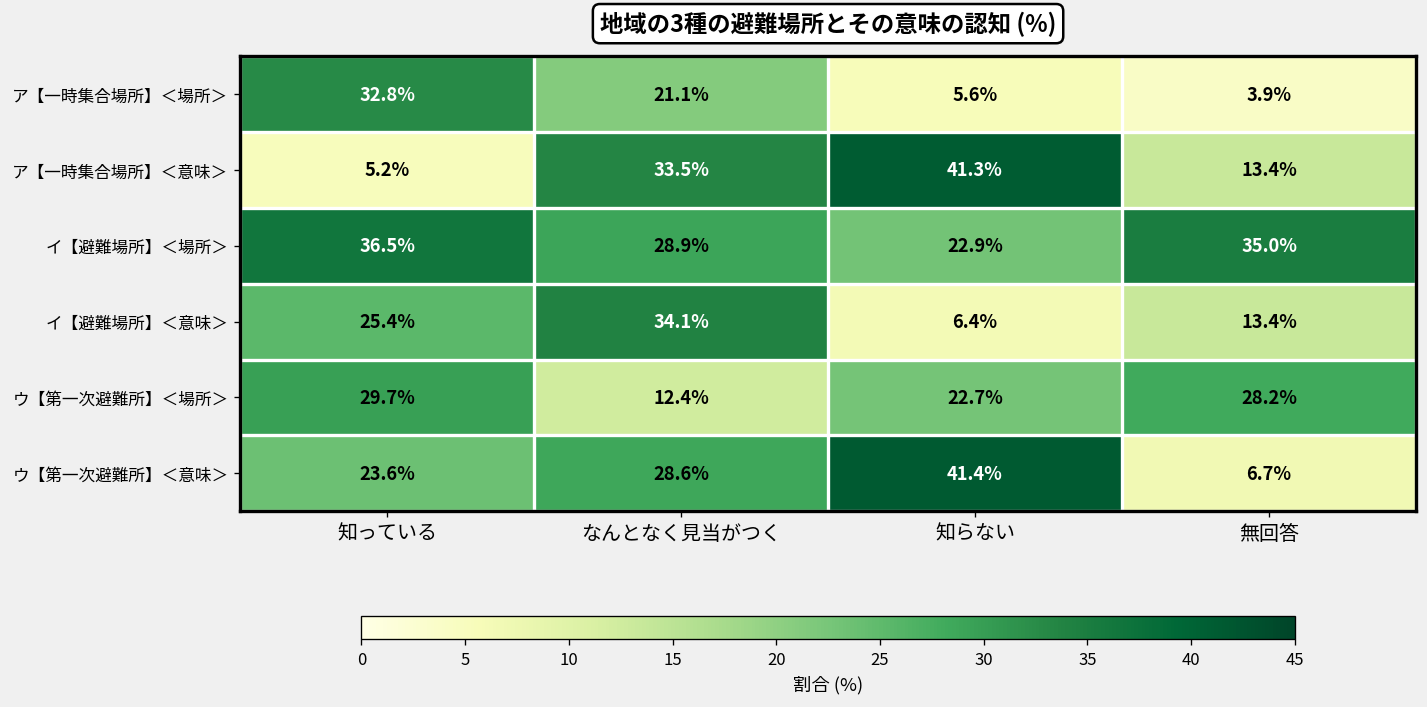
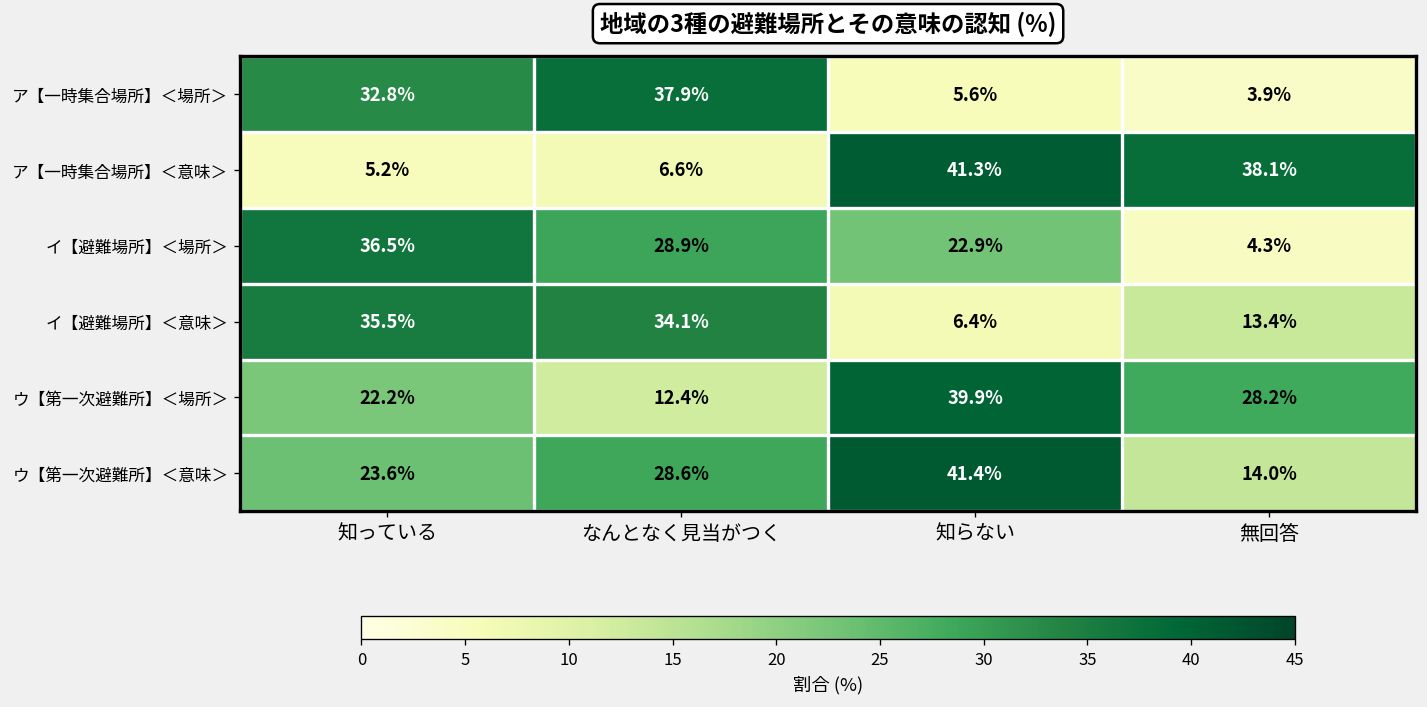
  {
    "ア【一時集合場所】＜場所＞": {
      "知っている": "32.8%",
-     "なんとなく見当がつく": "21.1%",
+     "なんとなく見当がつく": "37.9%",
      "知らない": "5.6%",
      "無回答": "3.9%"
    },
    "ア【一時集合場所】＜意味＞": {
      "知っている": "5.2%",
-     "なんとなく見当がつく": "33.5%",
+     "なんとなく見当がつく": "6.6%",
      "知らない": "41.3%",
-     "無回答": "13.4%"
+     "無回答": "38.1%"
    },
    "イ【避難場所】＜場所＞": {
      "知っている": "36.5%",
      "なんとなく見当がつく": "28.9%",
      "知らない": "22.9%",
-     "無回答": "35.0%"
+     "無回答": "4.3%"
    },
    "イ【避難場所】＜意味＞": {
-     "知っている": "25.4%",
+     "知っている": "35.5%",
      "なんとなく見当がつく": "34.1%",
      "知らない": "6.4%",
      "無回答": "13.4%"
    },
    "ウ【第一次避難所】＜場所＞": {
-     "知っている": "29.7%",
+     "知っている": "22.2%",
      "なんとなく見当がつく": "12.4%",
-     "知らない": "22.7%",
+     "知らない": "39.9%",
      "無回答": "28.2%"
    },
    "ウ【第一次避難所】＜意味＞": {
      "知っている": "23.6%",
      "なんとなく見当がつく": "28.6%",
      "知らない": "41.4%",
-     "無回答": "6.7%"
+     "無回答": "14.0%"
    }
  }
